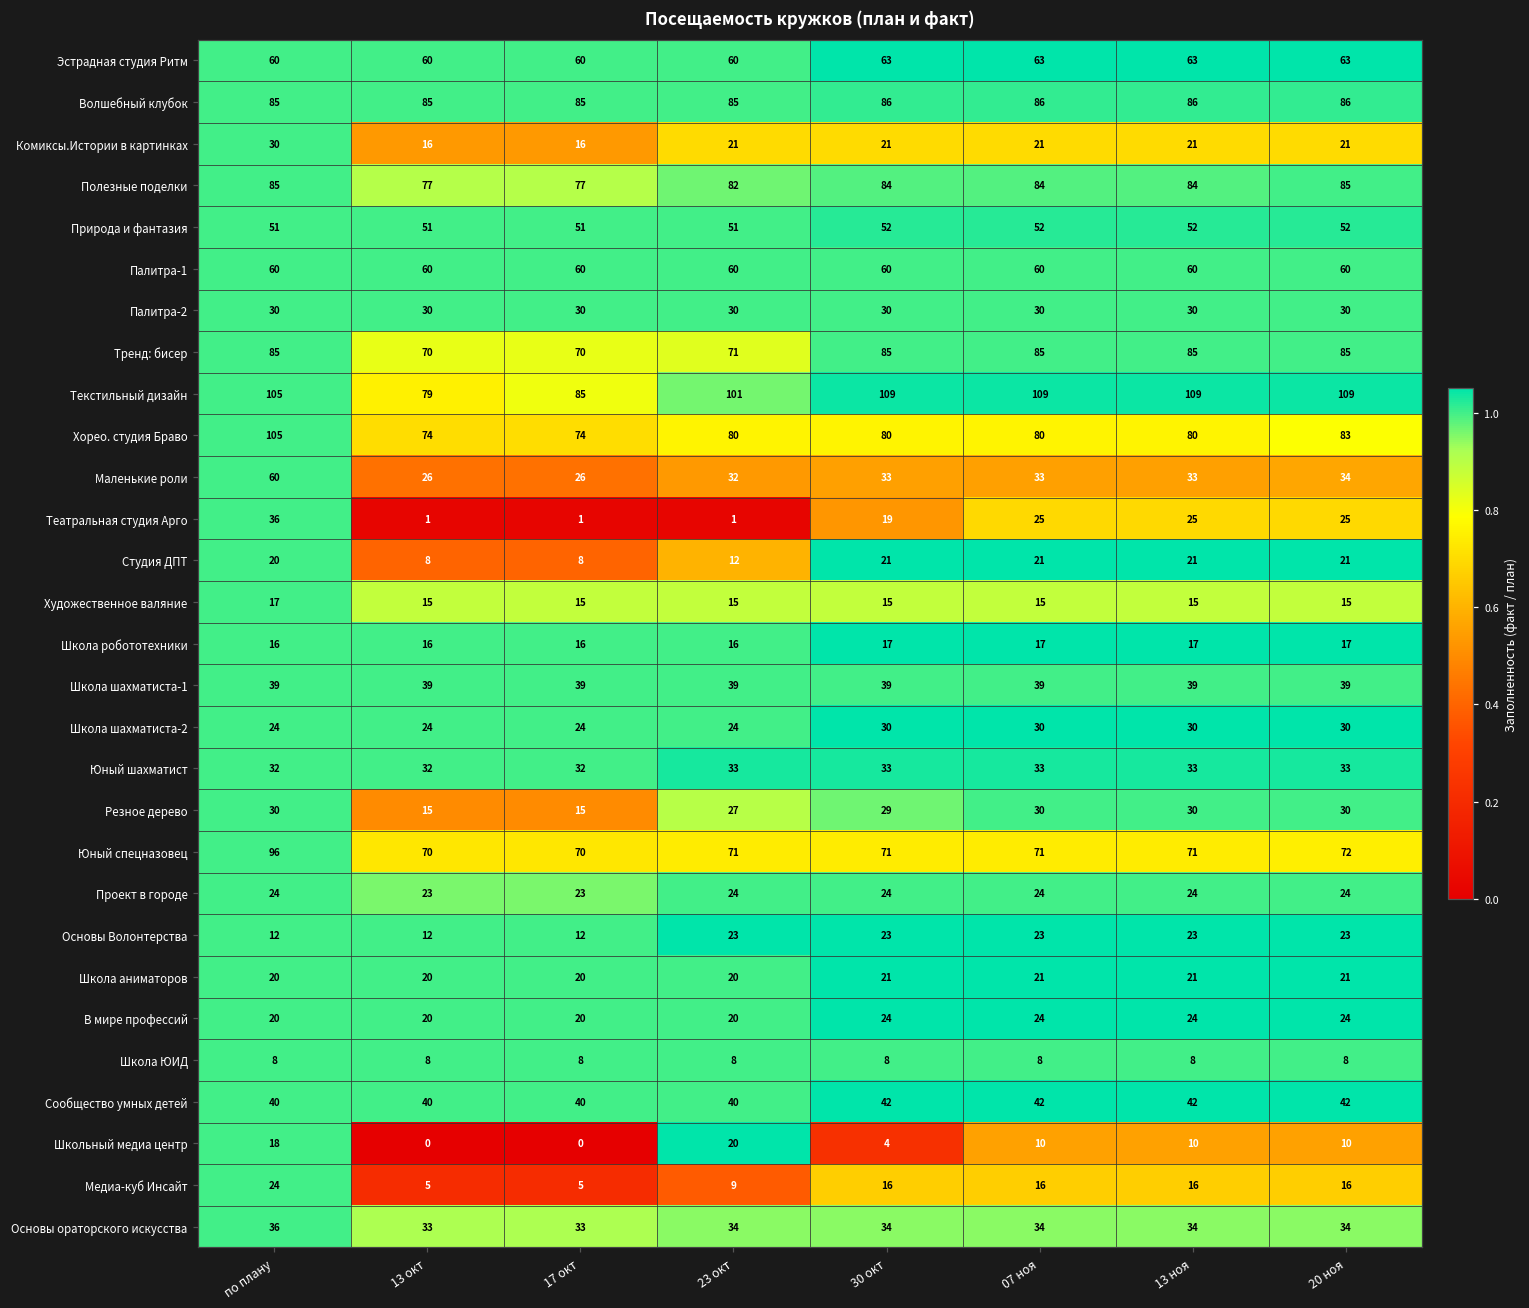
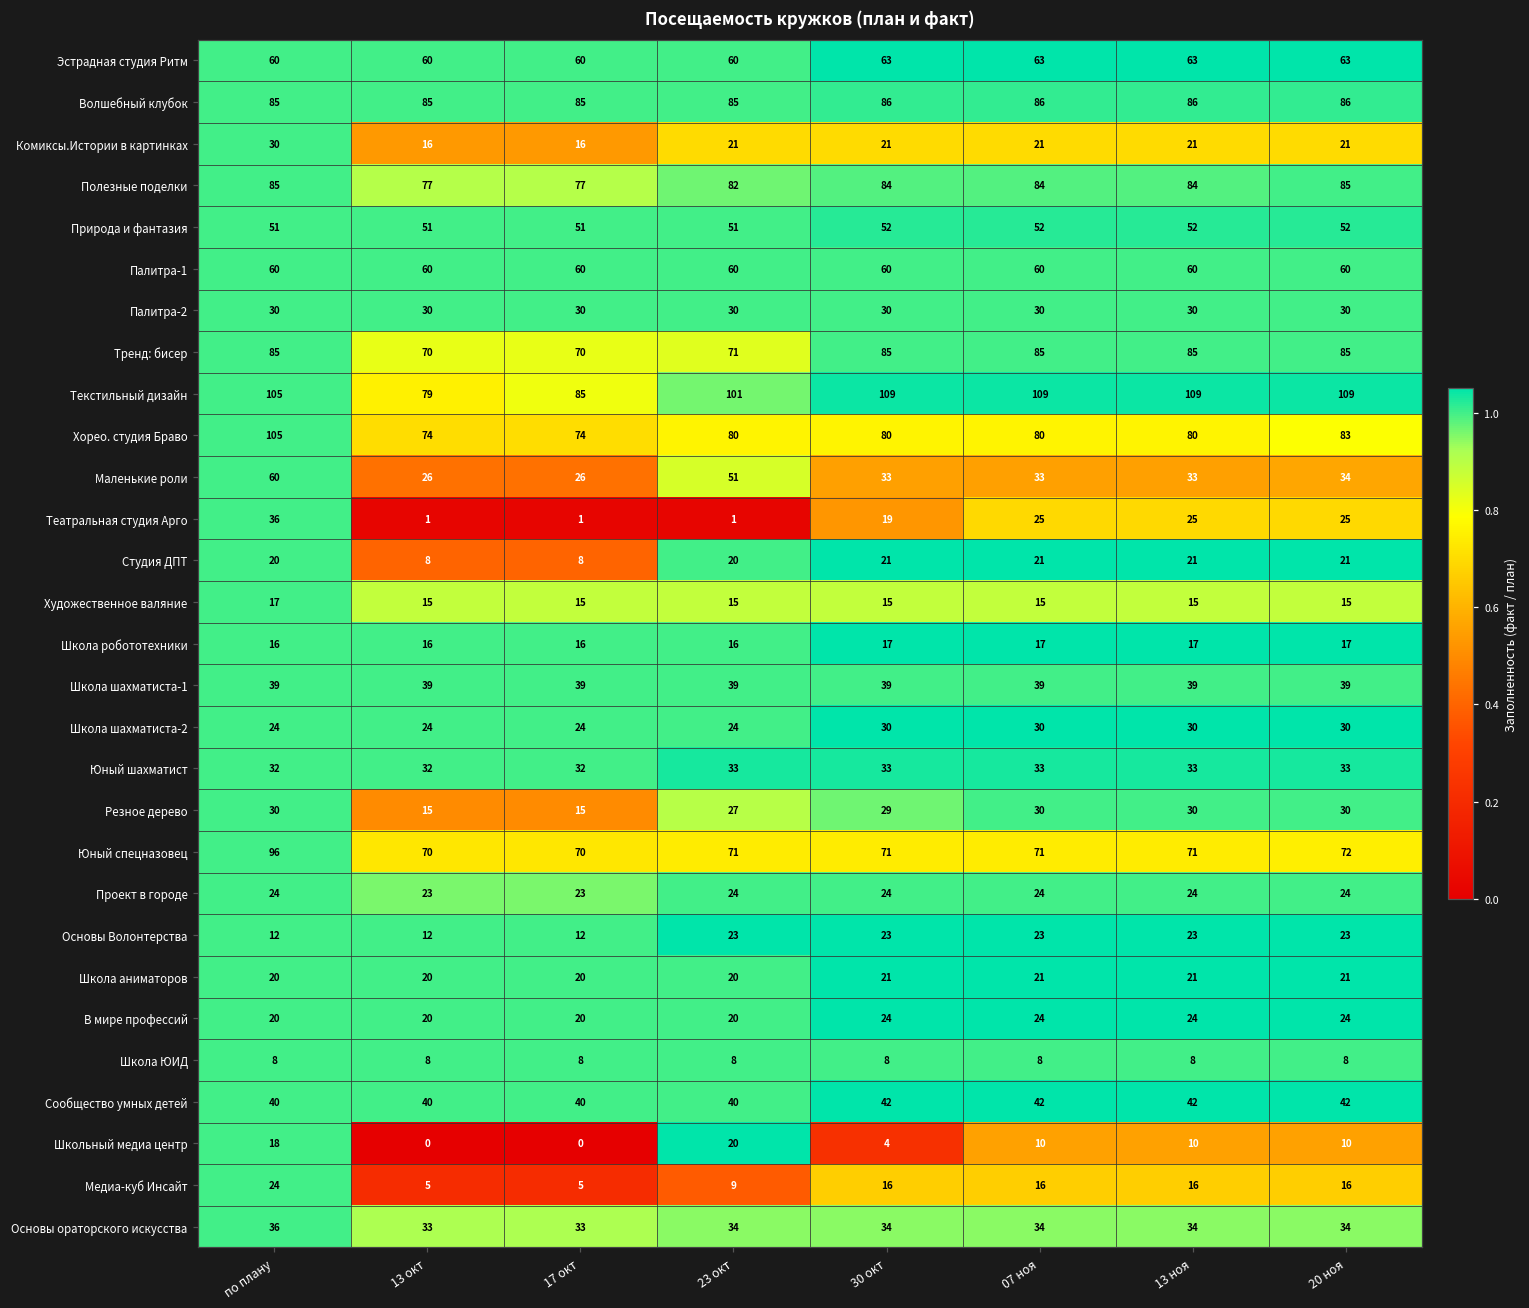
  {
    "Маленькие роли": {
      "по плану": 60,
      "13 окт": 26,
      "17 окт": 26,
-     "23 окт": 32,
+     "23 окт": 51,
      "30 окт": 33,
      "07 ноя": 33,
      "13 ноя": 33,
      "20 ноя": 34
    },
    "Студия ДПТ": {
      "по плану": 20,
      "13 окт": 8,
      "17 окт": 8,
-     "23 окт": 12,
+     "23 окт": 20,
      "30 окт": 21,
      "07 ноя": 21,
      "13 ноя": 21,
      "20 ноя": 21
    }
  }
